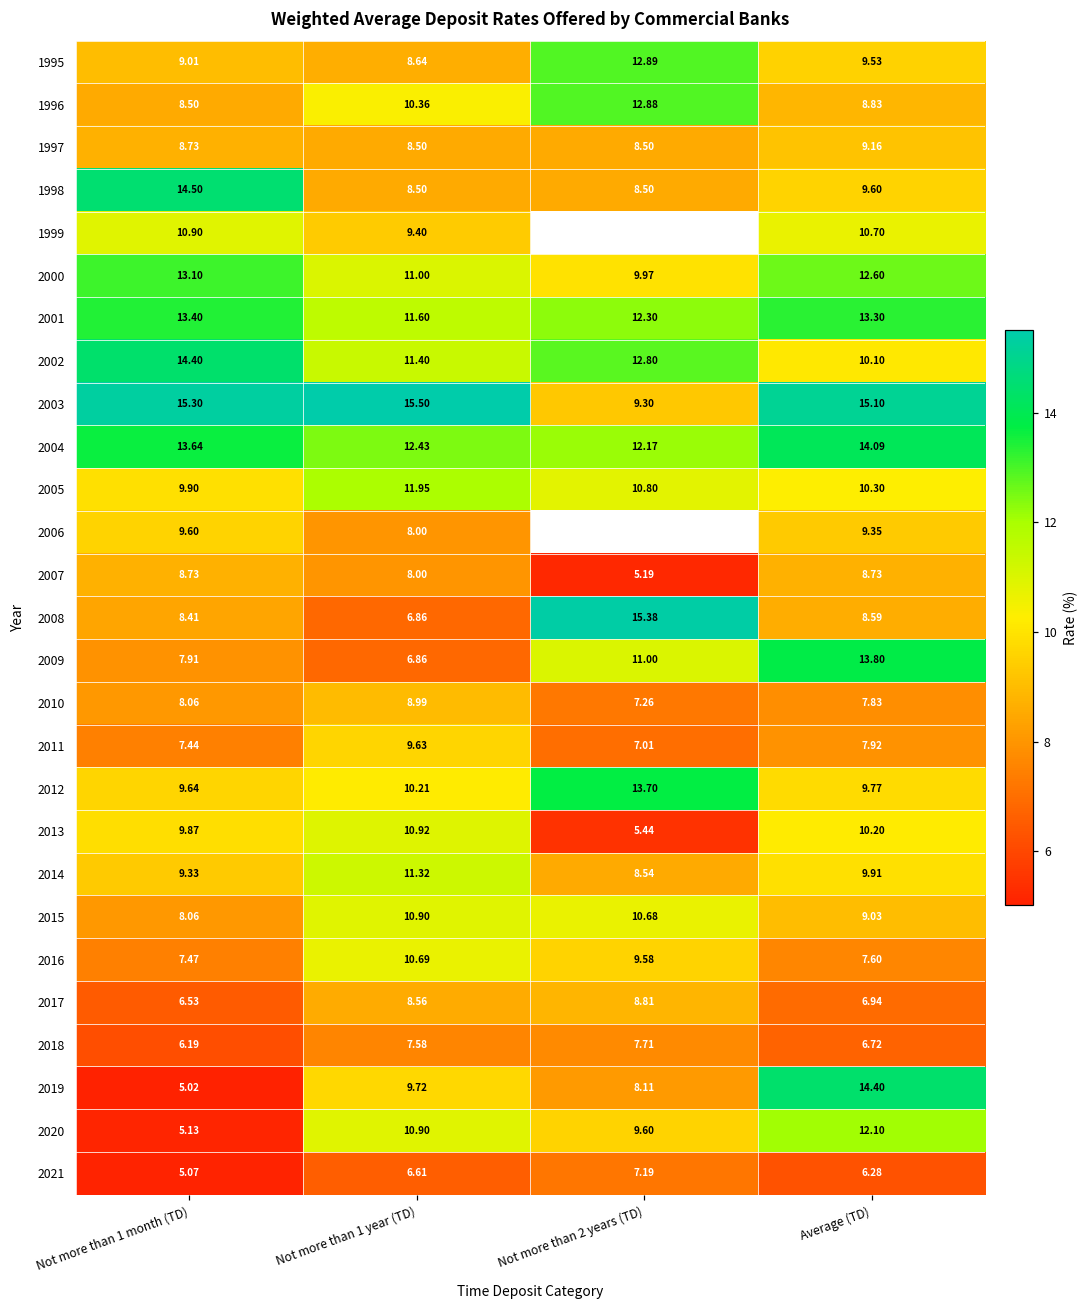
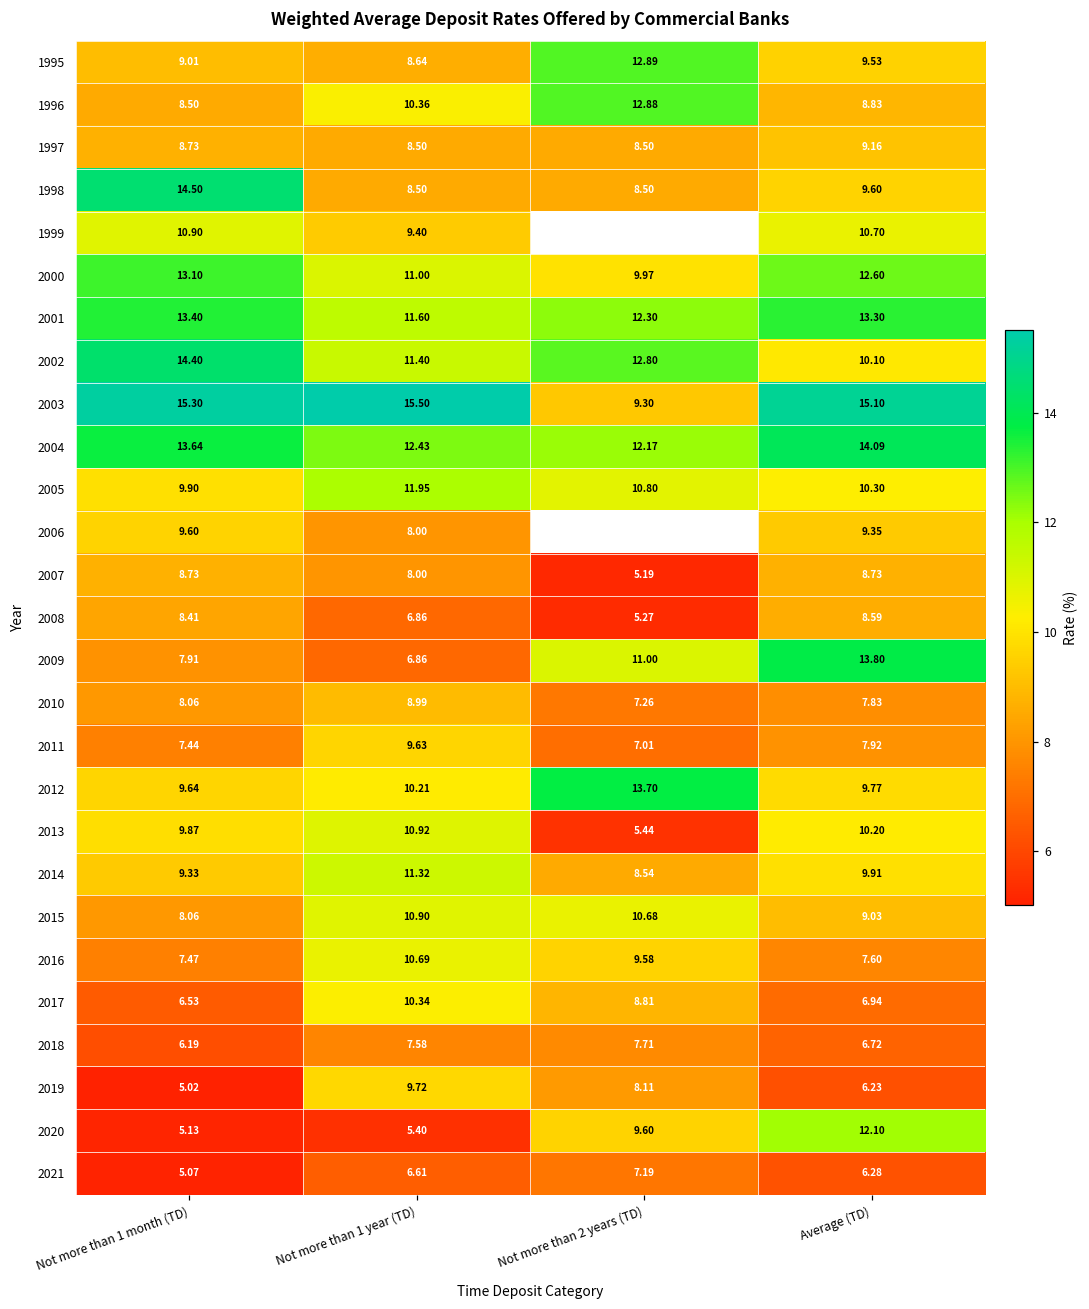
  {
    "1995": {
      "Not more than 1 month (TD)": 9.01,
      "Not more than 1 year (TD)": 8.64,
      "Not more than 2 years (TD)": 12.89,
      "Average (TD)": 9.53
    },
    "1996": {
      "Not more than 1 month (TD)": 8.50,
      "Not more than 1 year (TD)": 10.36,
      "Not more than 2 years (TD)": 12.88,
      "Average (TD)": 8.83
    },
    "1997": {
      "Not more than 1 month (TD)": 8.73,
      "Not more than 1 year (TD)": 8.50,
      "Not more than 2 years (TD)": 8.50,
      "Average (TD)": 9.16
    },
    "1998": {
      "Not more than 1 month (TD)": 14.50,
      "Not more than 1 year (TD)": 8.50,
      "Not more than 2 years (TD)": 8.50,
      "Average (TD)": 9.60
    },
    "1999": {
      "Not more than 1 month (TD)": 10.90,
      "Not more than 1 year (TD)": 9.40,
      "Average (TD)": 10.70
    },
    "2000": {
      "Not more than 1 month (TD)": 13.10,
      "Not more than 1 year (TD)": 11.00,
      "Not more than 2 years (TD)": 9.97,
      "Average (TD)": 12.60
    },
    "2001": {
      "Not more than 1 month (TD)": 13.40,
      "Not more than 1 year (TD)": 11.60,
      "Not more than 2 years (TD)": 12.30,
      "Average (TD)": 13.30
    },
    "2002": {
      "Not more than 1 month (TD)": 14.40,
      "Not more than 1 year (TD)": 11.40,
      "Not more than 2 years (TD)": 12.80,
      "Average (TD)": 10.10
    },
    "2003": {
      "Not more than 1 month (TD)": 15.30,
      "Not more than 1 year (TD)": 15.50,
      "Not more than 2 years (TD)": 9.30,
      "Average (TD)": 15.10
    },
    "2004": {
      "Not more than 1 month (TD)": 13.64,
      "Not more than 1 year (TD)": 12.43,
      "Not more than 2 years (TD)": 12.17,
      "Average (TD)": 14.09
    },
    "2005": {
      "Not more than 1 month (TD)": 9.90,
      "Not more than 1 year (TD)": 11.95,
      "Not more than 2 years (TD)": 10.80,
      "Average (TD)": 10.30
    },
    "2006": {
      "Not more than 1 month (TD)": 9.60,
      "Not more than 1 year (TD)": 8.00,
      "Average (TD)": 9.35
    },
    "2007": {
      "Not more than 1 month (TD)": 8.73,
      "Not more than 1 year (TD)": 8.00,
      "Not more than 2 years (TD)": 5.19,
      "Average (TD)": 8.73
    },
    "2008": {
      "Not more than 1 month (TD)": 8.41,
      "Not more than 1 year (TD)": 6.86,
-     "Not more than 2 years (TD)": 15.38,
+     "Not more than 2 years (TD)": 5.27,
      "Average (TD)": 8.59
    },
    "2009": {
      "Not more than 1 month (TD)": 7.91,
      "Not more than 1 year (TD)": 6.86,
      "Not more than 2 years (TD)": 11.00,
      "Average (TD)": 13.80
    },
    "2010": {
      "Not more than 1 month (TD)": 8.06,
      "Not more than 1 year (TD)": 8.99,
      "Not more than 2 years (TD)": 7.26,
      "Average (TD)": 7.83
    },
    "2011": {
      "Not more than 1 month (TD)": 7.44,
      "Not more than 1 year (TD)": 9.63,
      "Not more than 2 years (TD)": 7.01,
      "Average (TD)": 7.92
    },
    "2012": {
      "Not more than 1 month (TD)": 9.64,
      "Not more than 1 year (TD)": 10.21,
      "Not more than 2 years (TD)": 13.70,
      "Average (TD)": 9.77
    },
    "2013": {
      "Not more than 1 month (TD)": 9.87,
      "Not more than 1 year (TD)": 10.92,
      "Not more than 2 years (TD)": 5.44,
      "Average (TD)": 10.20
    },
    "2014": {
      "Not more than 1 month (TD)": 9.33,
      "Not more than 1 year (TD)": 11.32,
      "Not more than 2 years (TD)": 8.54,
      "Average (TD)": 9.91
    },
    "2015": {
      "Not more than 1 month (TD)": 8.06,
      "Not more than 1 year (TD)": 10.90,
      "Not more than 2 years (TD)": 10.68,
      "Average (TD)": 9.03
    },
    "2016": {
      "Not more than 1 month (TD)": 7.47,
      "Not more than 1 year (TD)": 10.69,
      "Not more than 2 years (TD)": 9.58,
      "Average (TD)": 7.60
    },
    "2017": {
      "Not more than 1 month (TD)": 6.53,
-     "Not more than 1 year (TD)": 8.56,
+     "Not more than 1 year (TD)": 10.34,
      "Not more than 2 years (TD)": 8.81,
      "Average (TD)": 6.94
    },
    "2018": {
      "Not more than 1 month (TD)": 6.19,
      "Not more than 1 year (TD)": 7.58,
      "Not more than 2 years (TD)": 7.71,
      "Average (TD)": 6.72
    },
    "2019": {
      "Not more than 1 month (TD)": 5.02,
      "Not more than 1 year (TD)": 9.72,
      "Not more than 2 years (TD)": 8.11,
-     "Average (TD)": 14.40
+     "Average (TD)": 6.23
    },
    "2020": {
      "Not more than 1 month (TD)": 5.13,
-     "Not more than 1 year (TD)": 10.90,
+     "Not more than 1 year (TD)": 5.40,
      "Not more than 2 years (TD)": 9.60,
      "Average (TD)": 12.10
    },
    "2021": {
      "Not more than 1 month (TD)": 5.07,
      "Not more than 1 year (TD)": 6.61,
      "Not more than 2 years (TD)": 7.19,
      "Average (TD)": 6.28
    }
  }
